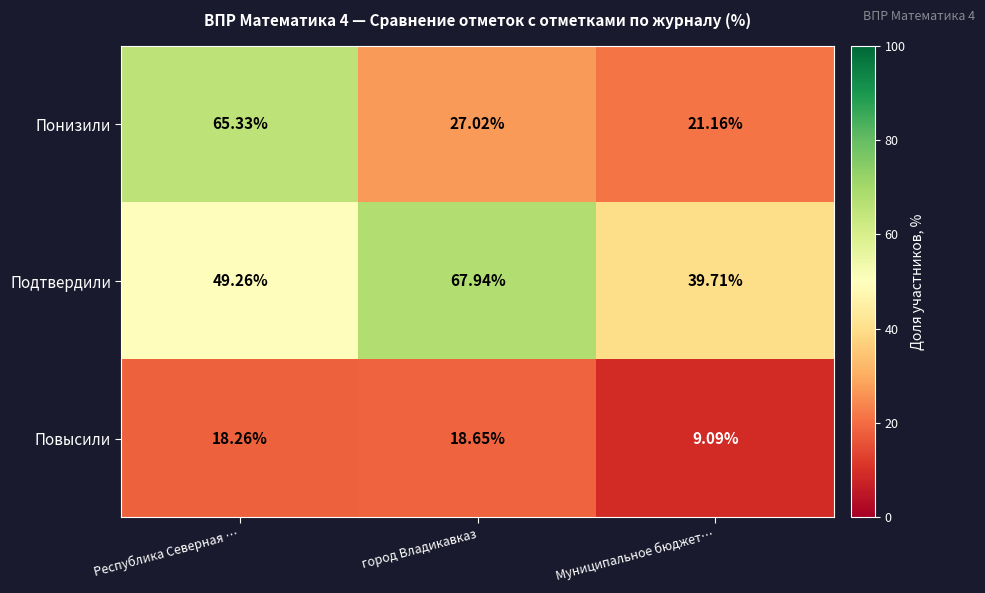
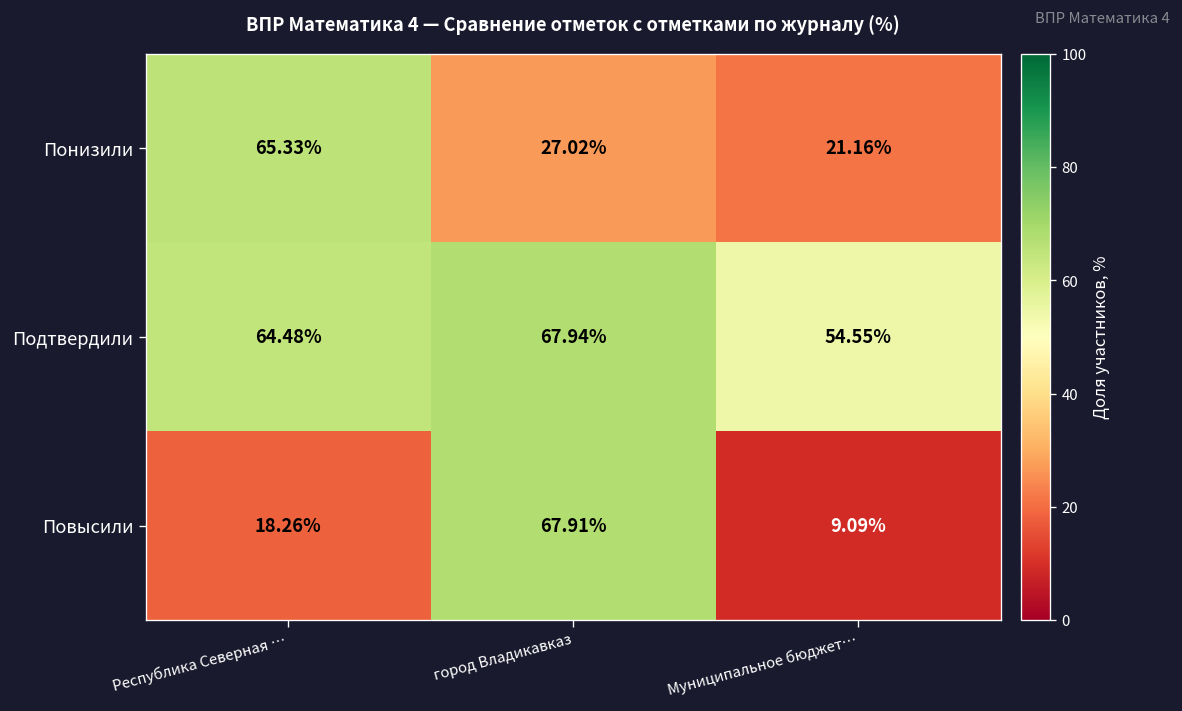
  {
    "Понизили": {
      "Республика Северная …": "65.33%",
      "город Владикавказ": "27.02%",
      "Муниципальное бюджет…": "21.16%"
    },
    "Подтвердили": {
-     "Республика Северная …": "49.26%",
+     "Республика Северная …": "64.48%",
      "город Владикавказ": "67.94%",
-     "Муниципальное бюджет…": "39.71%"
+     "Муниципальное бюджет…": "54.55%"
    },
    "Повысили": {
      "Республика Северная …": "18.26%",
-     "город Владикавказ": "18.65%",
+     "город Владикавказ": "67.91%",
      "Муниципальное бюджет…": "9.09%"
    }
  }
